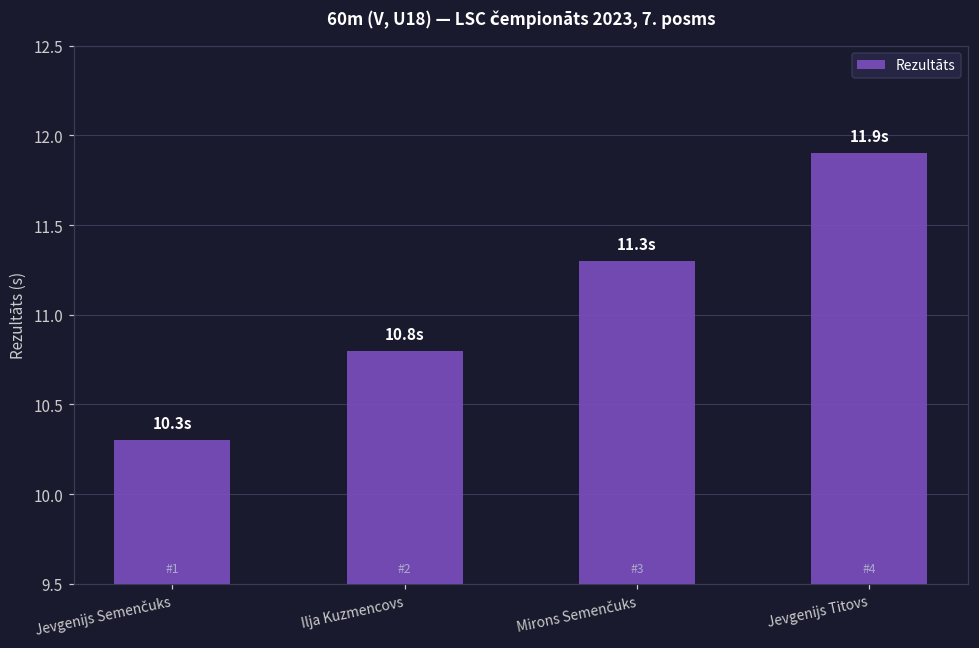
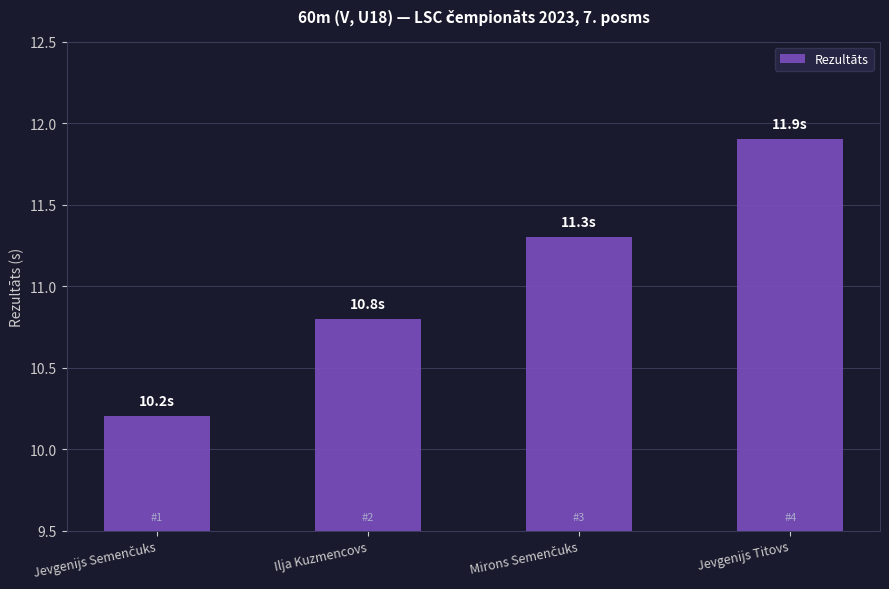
  {
-   "Jevgenijs Semenčuks": "10.3s",
+   "Jevgenijs Semenčuks": "10.2s",
    "Ilja Kuzmencovs": "10.8s",
    "Mirons Semenčuks": "11.3s",
    "Jevgenijs Titovs": "11.9s"
  }
